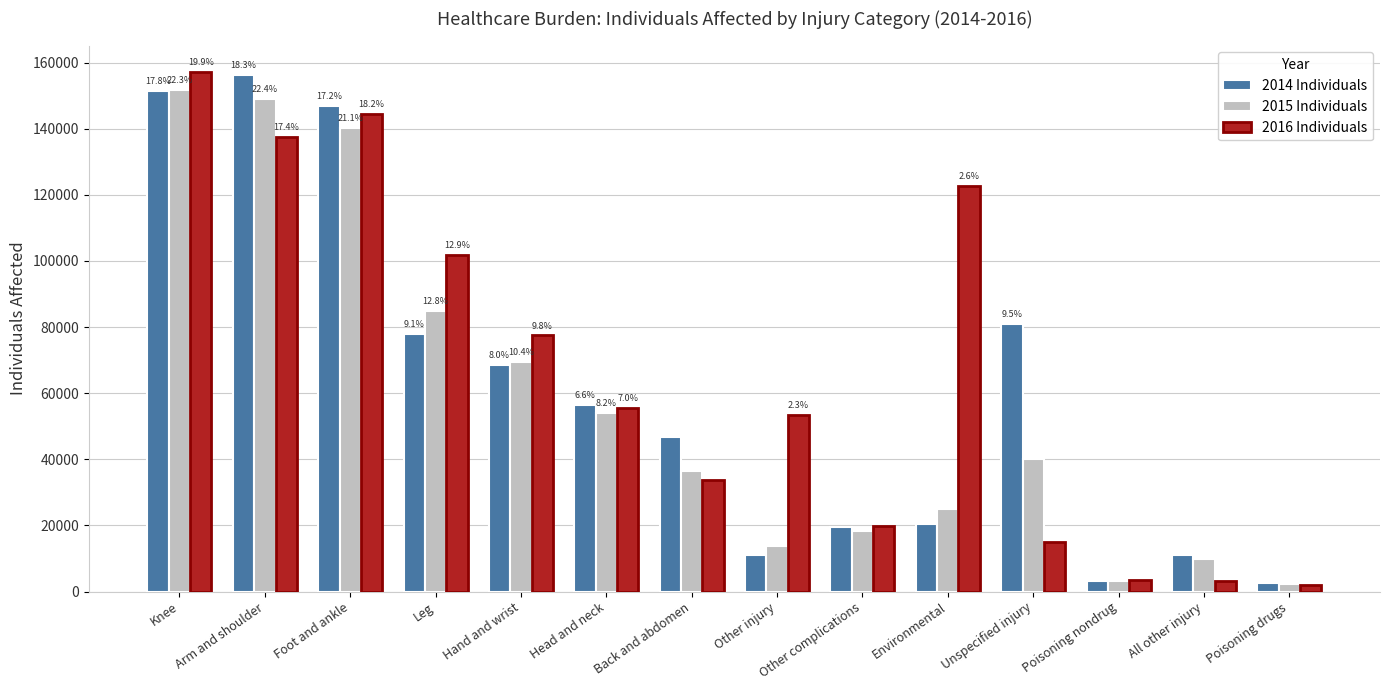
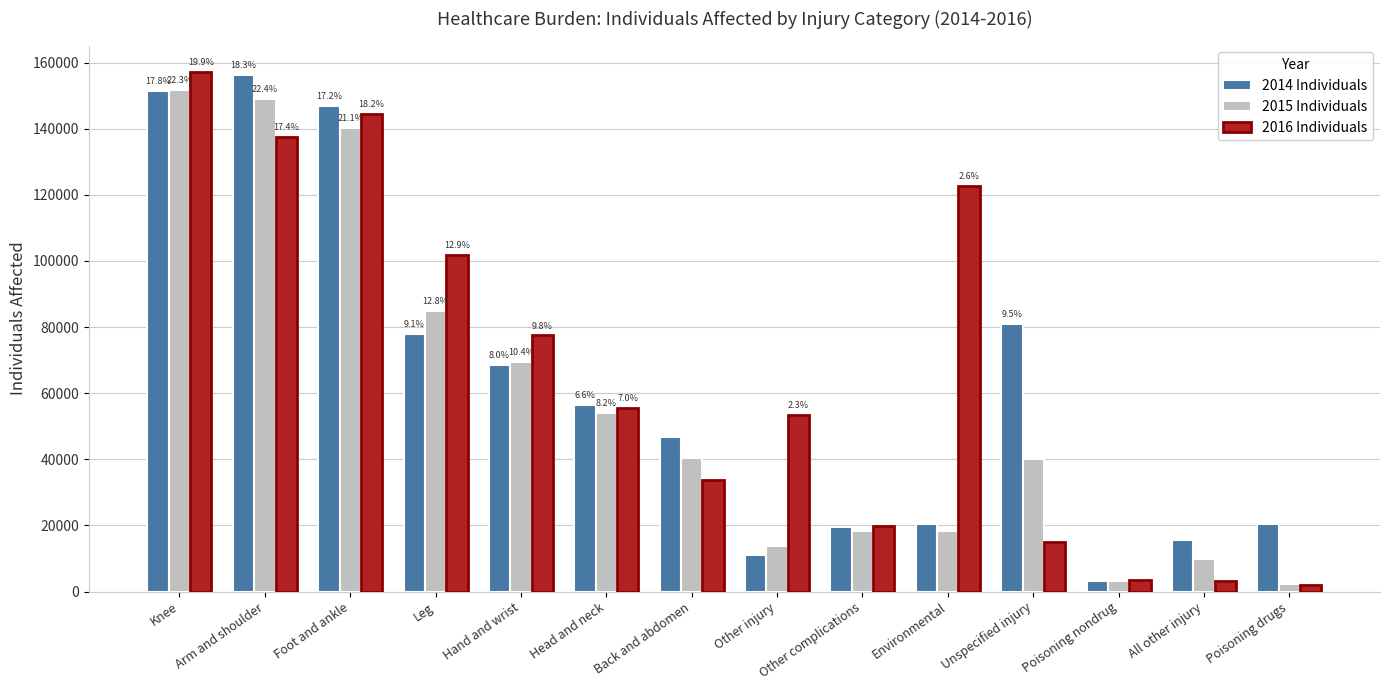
  {
    "2014 Individuals": {
      "Back and abdomen": 47000,
      "Other injury": 11000,
      "Other complications": 20000,
      "Environmental": 20000,
      "Poisoning nondrug": 3000,
-     "All other injury": 11000,
-     "Poisoning drugs": 2000
+     "All other injury": 16000,
+     "Poisoning drugs": 20000
    },
    "2015 Individuals": {
-     "Back and abdomen": 37000,
+     "Back and abdomen": 40000,
      "Other injury": 14000,
      "Other complications": 18000,
-     "Environmental": 25000,
+     "Environmental": 18000,
      "Unspecified injury": 40000,
      "Poisoning nondrug": 3000,
      "All other injury": 10000,
      "Poisoning drugs": 2000
    },
    "2016 Individuals": {
      "Back and abdomen": 34000,
      "Other complications": 20000,
      "Unspecified injury": 15000,
      "Poisoning nondrug": 4000,
      "All other injury": 3000,
      "Poisoning drugs": 2000
    }
  }
